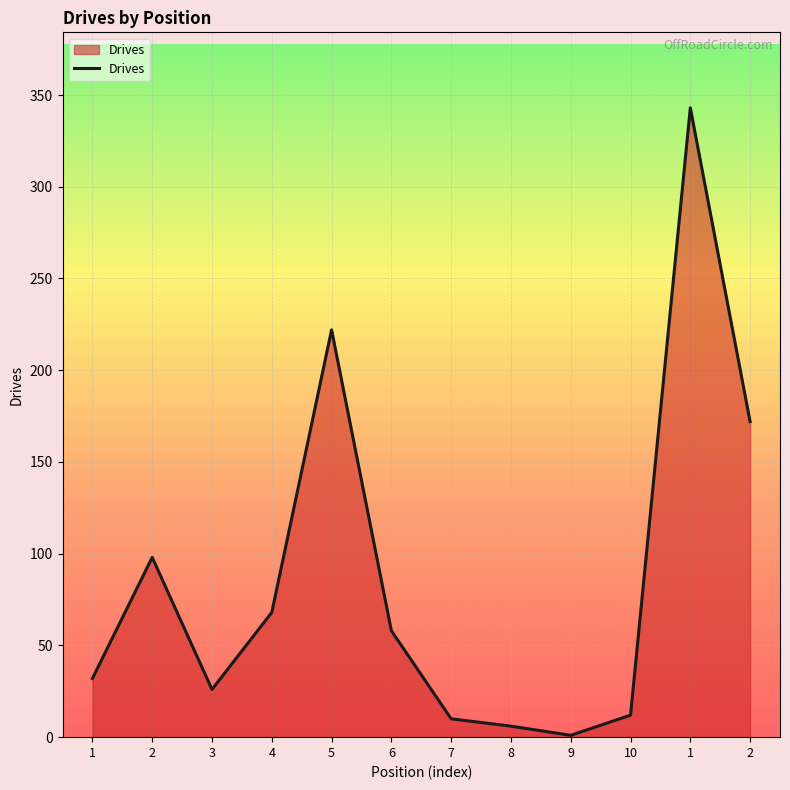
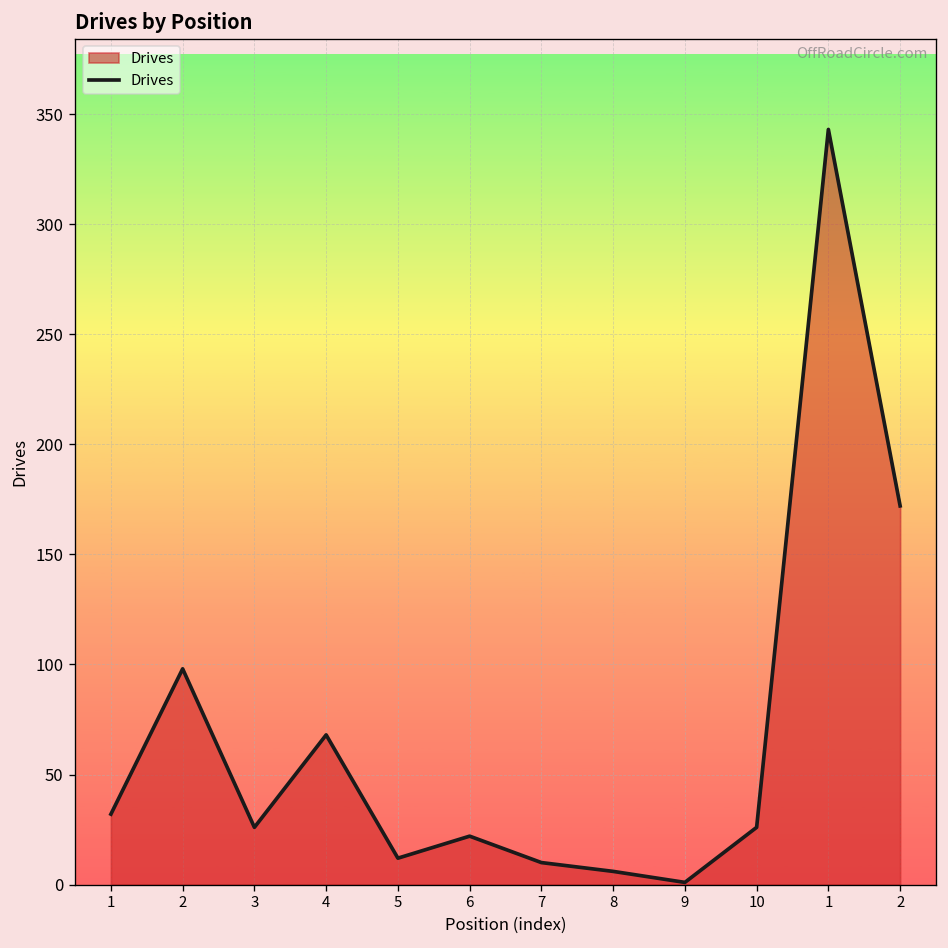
  {
    "3": 26,
    "4": 68,
-   "5": 222,
-   "6": 58,
+   "5": 12,
+   "6": 22,
    "7": 10,
    "8": 6,
    "9": 1,
-   "10": 12
+   "10": 26
  }
